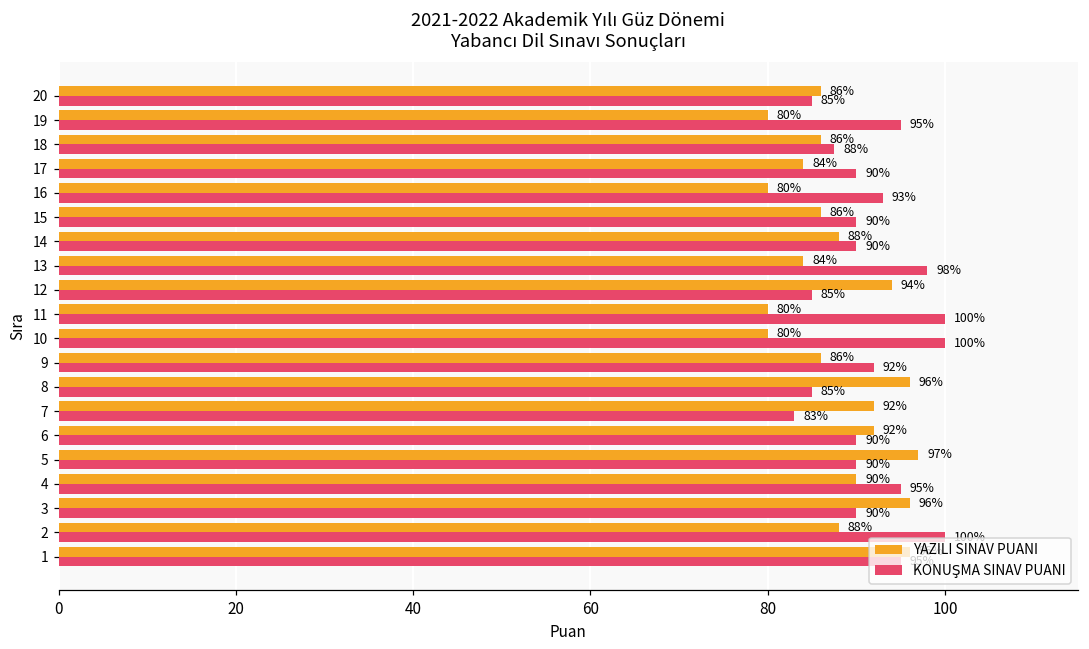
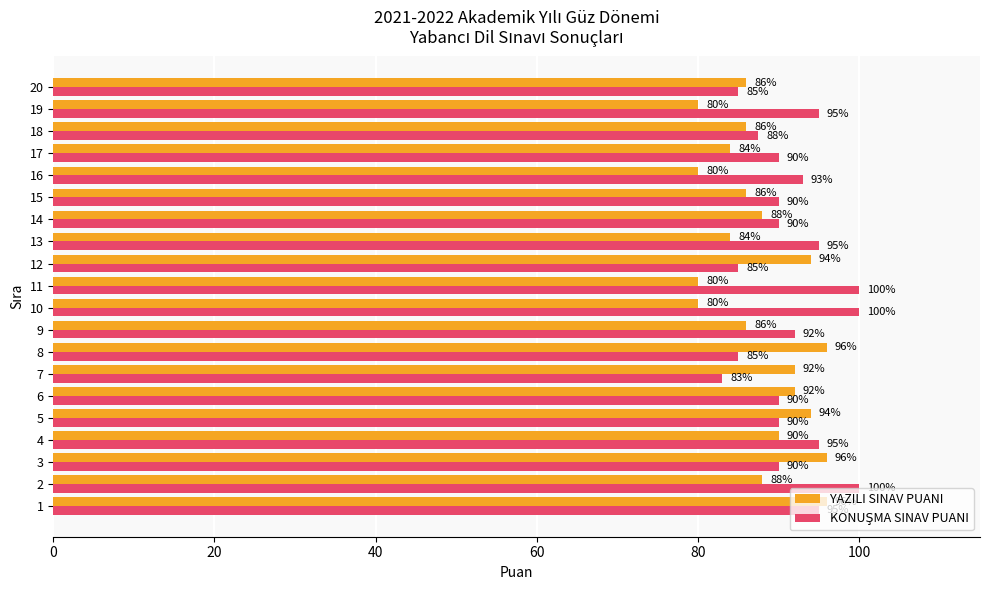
  {
    "YAZILI SINAV PUANI": {
      "20": "86%",
      "19": "80%",
      "18": "86%",
      "17": "84%",
      "16": "80%",
      "15": "86%",
      "14": "88%",
      "13": "84%",
      "12": "94%",
      "11": "80%",
      "10": "80%",
      "9": "86%",
      "8": "96%",
      "7": "92%",
      "6": "92%",
-     "5": "97%",
+     "5": "94%",
      "4": "90%",
      "3": "96%",
      "2": "88%"
    },
    "KONUŞMA SINAV PUANI": {
      "20": "85%",
      "19": "95%",
      "18": "88%",
      "17": "90%",
      "16": "93%",
      "15": "90%",
      "14": "90%",
-     "13": "98%",
+     "13": "95%",
      "12": "85%",
      "11": "100%",
      "10": "100%",
      "9": "92%",
      "8": "85%",
      "7": "83%",
      "6": "90%",
      "5": "90%",
      "4": "95%",
      "3": "90%"
    }
  }
